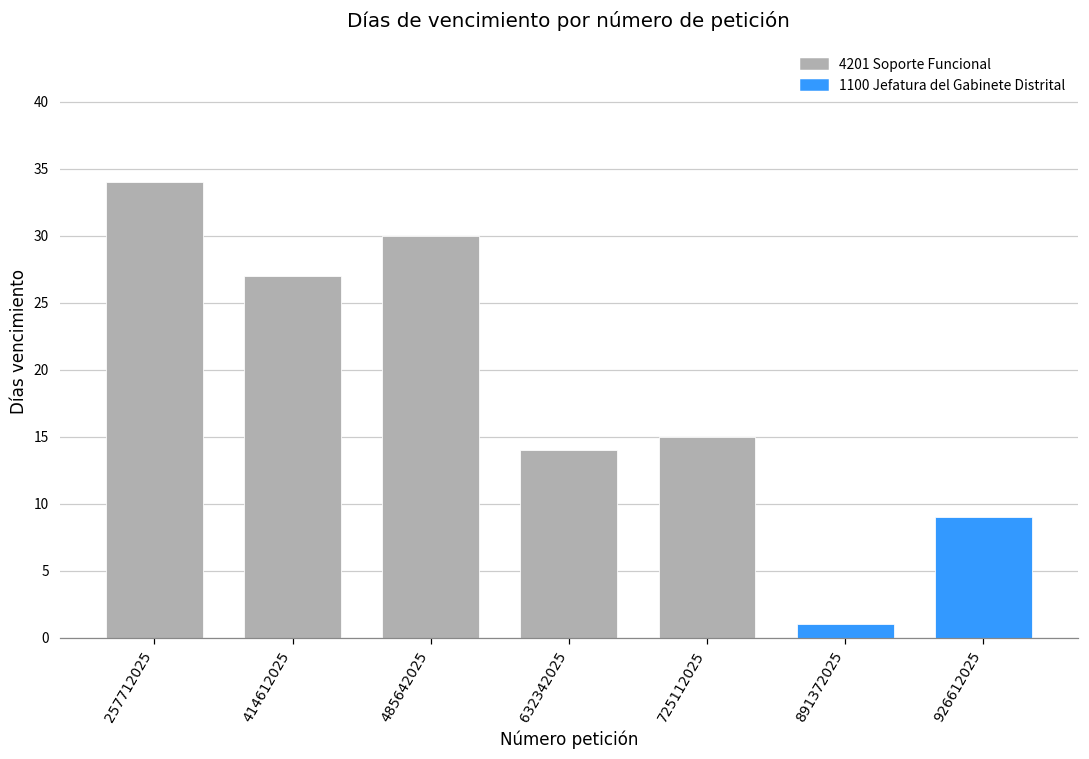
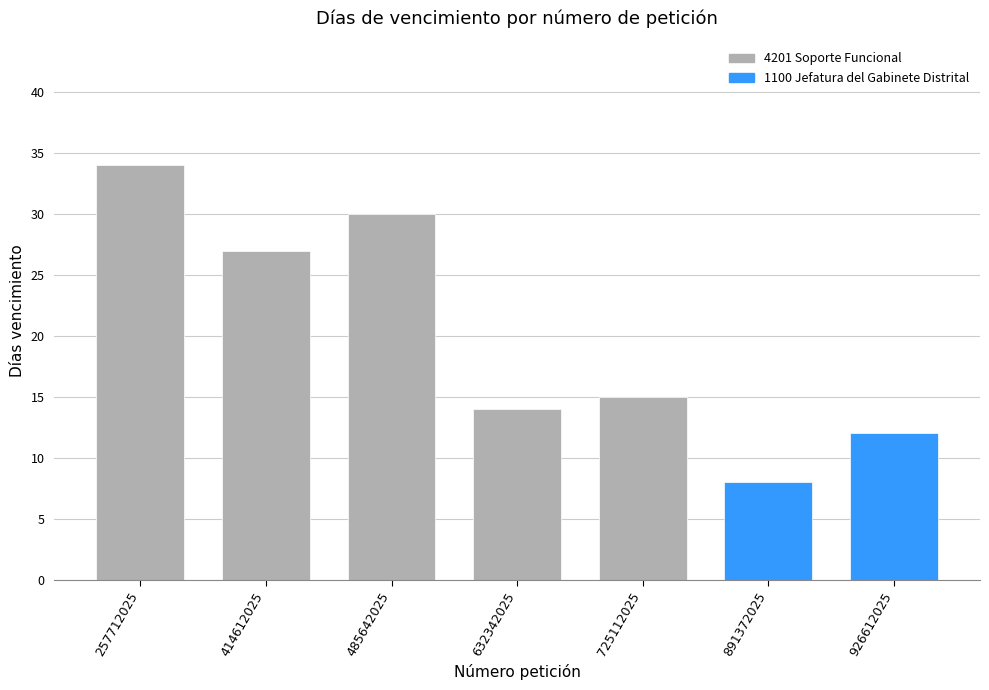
  {
    "257712025": 34,
    "414612025": 27,
    "485642025": 30,
    "632342025": 14,
    "725112025": 15,
-   "891372025": 1,
-   "926612025": 9
+   "891372025": 8,
+   "926612025": 12
  }
